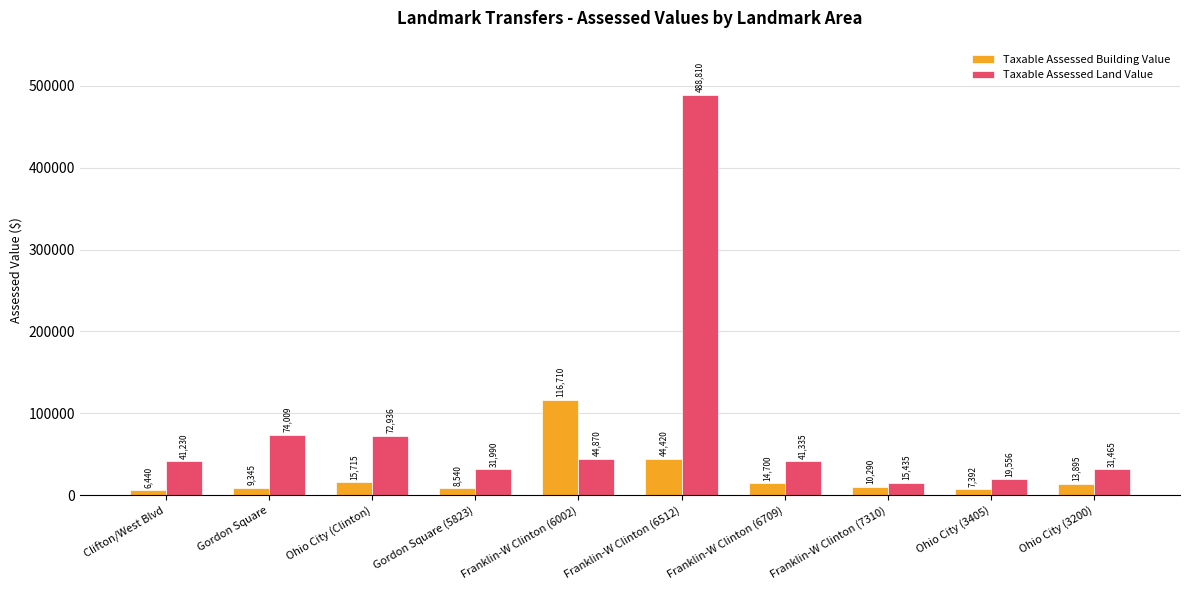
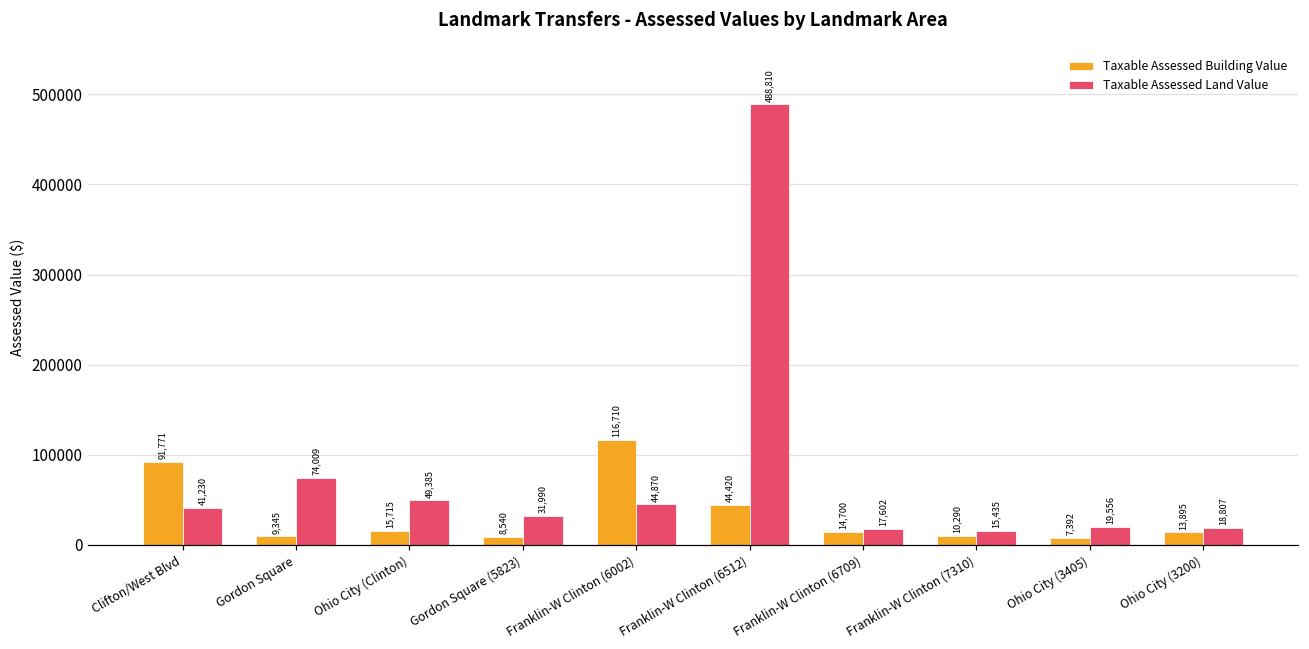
  {
    "Taxable Assessed Building Value": {
-     "Clifton/West Blvd": "6,440",
+     "Clifton/West Blvd": "91,771",
      "Gordon Square": "9,345",
      "Ohio City (Clinton)": "15,715",
      "Gordon Square (5823)": "8,540",
      "Franklin-W Clinton (6002)": "116,710",
      "Franklin-W Clinton (6512)": "44,420",
      "Franklin-W Clinton (6709)": "14,700",
      "Franklin-W Clinton (7310)": "10,290",
      "Ohio City (3405)": "7,392",
      "Ohio City (3200)": "13,895"
    },
    "Taxable Assessed Land Value": {
      "Clifton/West Blvd": "41,230",
      "Gordon Square": "74,009",
-     "Ohio City (Clinton)": "72,936",
+     "Ohio City (Clinton)": "49,385",
      "Gordon Square (5823)": "31,990",
      "Franklin-W Clinton (6002)": "44,870",
      "Franklin-W Clinton (6512)": "488,810",
-     "Franklin-W Clinton (6709)": "41,335",
+     "Franklin-W Clinton (6709)": "17,602",
      "Franklin-W Clinton (7310)": "15,435",
      "Ohio City (3405)": "19,556",
-     "Ohio City (3200)": "31,465"
+     "Ohio City (3200)": "18,807"
    }
  }
